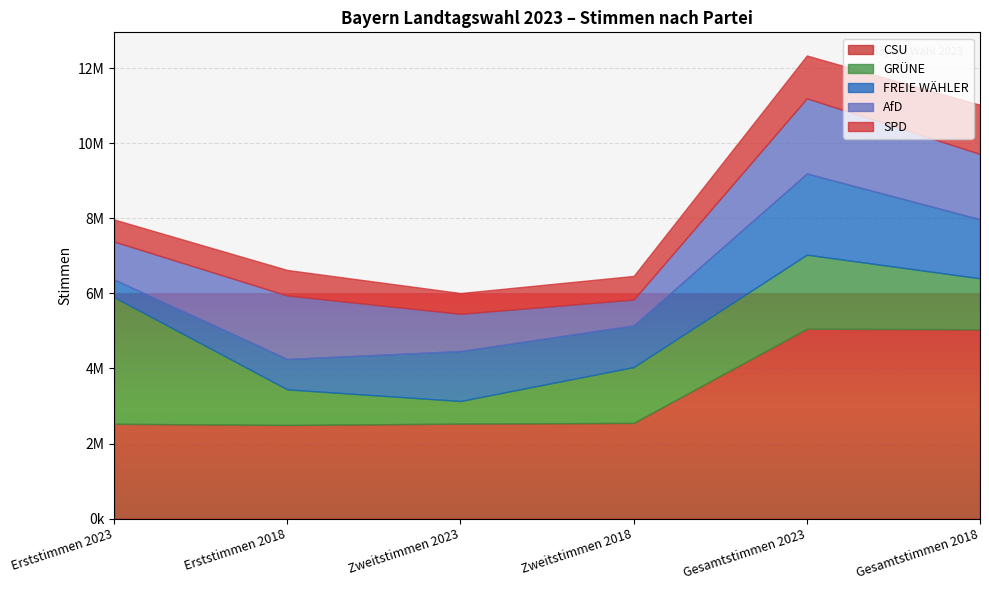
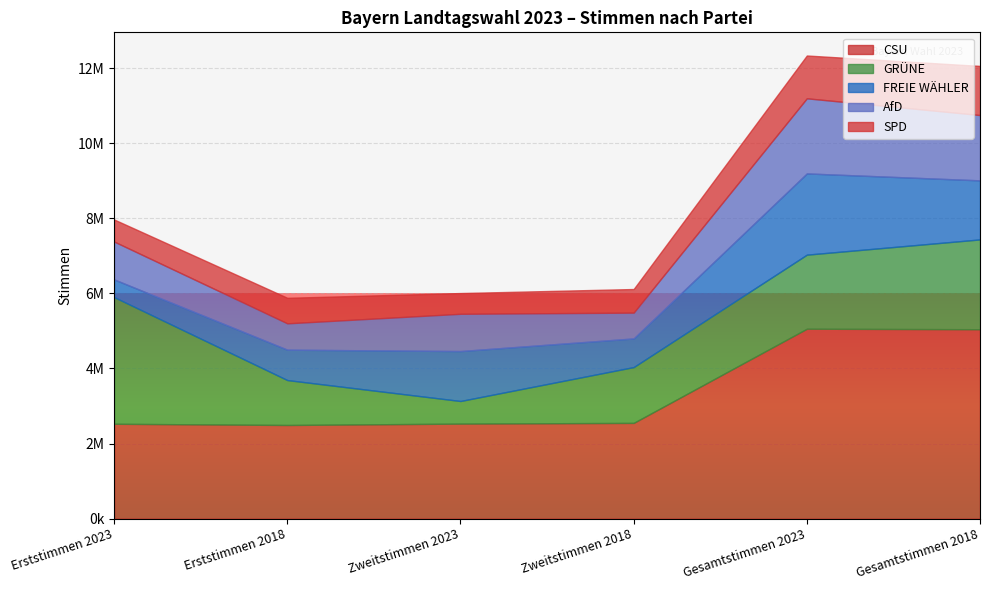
  {
    "GRÜNE": {
      "Erststimmen 2023": 3400000,
-     "Erststimmen 2018": 900000,
+     "Erststimmen 2018": 1200000,
      "Zweitstimmen 2023": 600000,
      "Zweitstimmen 2018": 1500000,
      "Gesamtstimmen 2023": 2000000,
-     "Gesamtstimmen 2018": 1400000
+     "Gesamtstimmen 2018": 2400000
    },
    "FREIE WÄHLER": {
      "Erststimmen 2023": 500000,
      "Erststimmen 2018": 800000,
      "Zweitstimmen 2023": 1300000,
-     "Zweitstimmen 2018": 1100000,
+     "Zweitstimmen 2018": 800000,
      "Gesamtstimmen 2023": 2200000,
      "Gesamtstimmen 2018": 1600000
    },
    "AfD": {
      "Erststimmen 2023": 1000000,
-     "Erststimmen 2018": 1700000,
+     "Erststimmen 2018": 700000,
      "Zweitstimmen 2023": 1000000,
      "Zweitstimmen 2018": 700000,
      "Gesamtstimmen 2023": 2000000,
      "Gesamtstimmen 2018": 1700000
    }
  }
